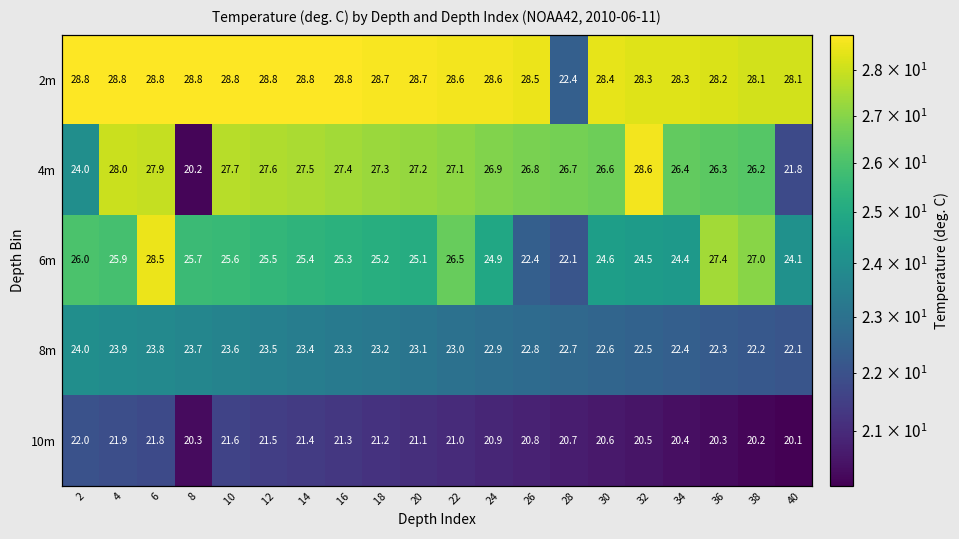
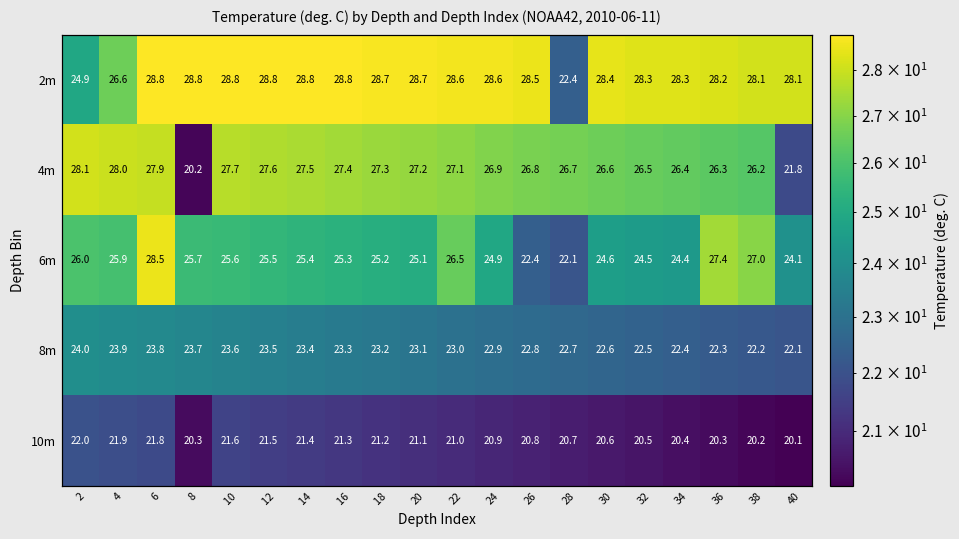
  {
    "2m": {
-     "2": 28.8,
-     "4": 28.8,
+     "2": 24.9,
+     "4": 26.6,
      "6": 28.8,
      "8": 28.8,
      "10": 28.8,
      "12": 28.8,
      "14": 28.8,
      "16": 28.8,
      "18": 28.7,
      "20": 28.7,
      "22": 28.6,
      "24": 28.6,
      "26": 28.5,
      "28": 22.4,
      "30": 28.4,
      "32": 28.3,
      "34": 28.3,
      "36": 28.2,
      "38": 28.1,
      "40": 28.1
    },
    "4m": {
-     "2": 24.0,
+     "2": 28.1,
      "4": 28.0,
      "6": 27.9,
      "8": 20.2,
      "10": 27.7,
      "12": 27.6,
      "14": 27.5,
      "16": 27.4,
      "18": 27.3,
      "20": 27.2,
      "22": 27.1,
      "24": 26.9,
      "26": 26.8,
      "28": 26.7,
      "30": 26.6,
-     "32": 28.6,
+     "32": 26.5,
      "34": 26.4,
      "36": 26.3,
      "38": 26.2,
      "40": 21.8
    },
    "6m": {
      "2": 26.0,
      "4": 25.9,
      "6": 28.5,
      "8": 25.7,
      "10": 25.6,
      "12": 25.5,
      "14": 25.4,
      "16": 25.3,
      "18": 25.2,
      "20": 25.1,
      "22": 26.5,
      "24": 24.9,
      "26": 22.4,
      "28": 22.1,
      "30": 24.6,
      "32": 24.5,
      "34": 24.4,
      "36": 27.4,
      "38": 27.0,
      "40": 24.1
    },
    "8m": {
      "2": 24.0,
      "4": 23.9,
      "6": 23.8,
      "8": 23.7,
      "10": 23.6,
      "12": 23.5,
      "14": 23.4,
      "16": 23.3,
      "18": 23.2,
      "20": 23.1,
      "22": 23.0,
      "24": 22.9,
      "26": 22.8,
      "28": 22.7,
      "30": 22.6,
      "32": 22.5,
      "34": 22.4,
      "36": 22.3,
      "38": 22.2,
      "40": 22.1
    },
    "10m": {
      "2": 22.0,
      "4": 21.9,
      "6": 21.8,
      "8": 20.3,
      "10": 21.6,
      "12": 21.5,
      "14": 21.4,
      "16": 21.3,
      "18": 21.2,
      "20": 21.1,
      "22": 21.0,
      "24": 20.9,
      "26": 20.8,
      "28": 20.7,
      "30": 20.6,
      "32": 20.5,
      "34": 20.4,
      "36": 20.3,
      "38": 20.2,
      "40": 20.1
    }
  }
